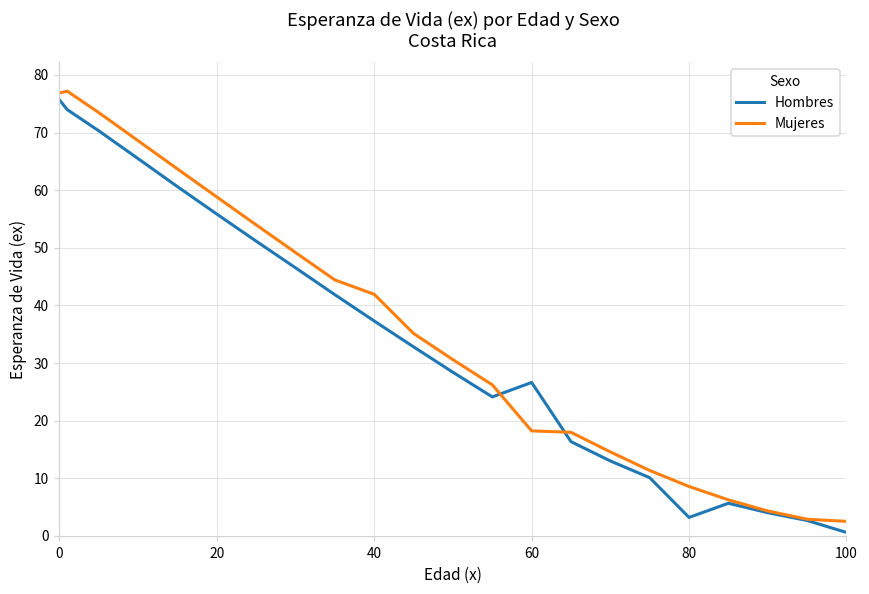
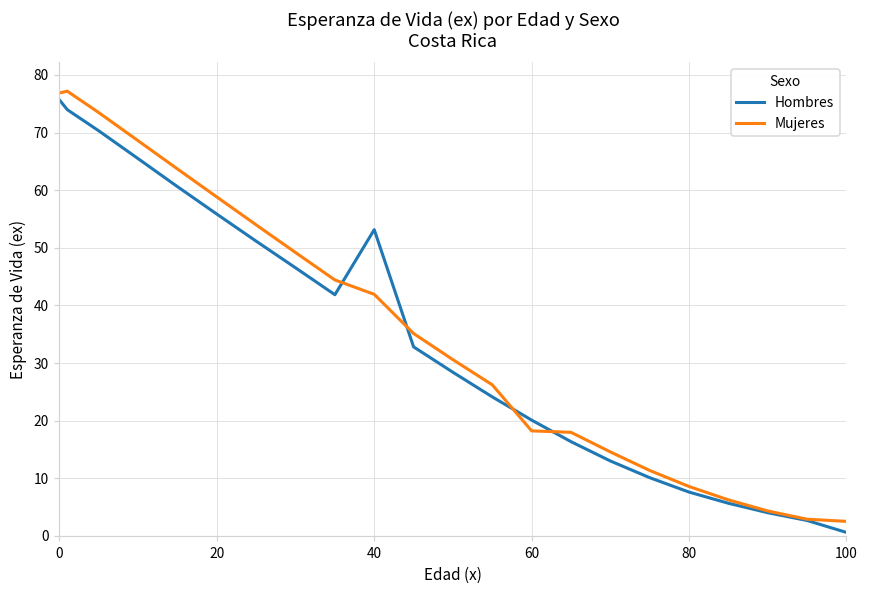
  {
    "Hombres": {
      "0": 76,
      "20": 56,
-     "40": 37,
-     "60": 27,
-     "80": 3,
+     "40": 53,
+     "60": 20,
+     "80": 8,
      "100": 1
    },
    "Mujeres": {
      "0": 77,
      "20": 59,
      "40": 42,
      "60": 18,
      "80": 9,
      "100": 3
    }
  }
